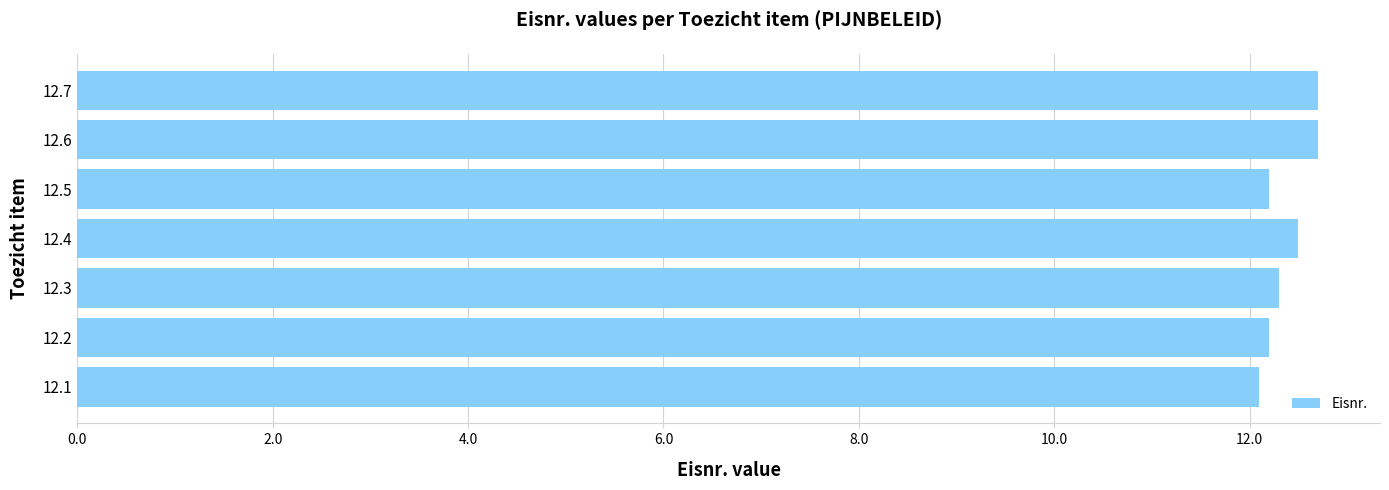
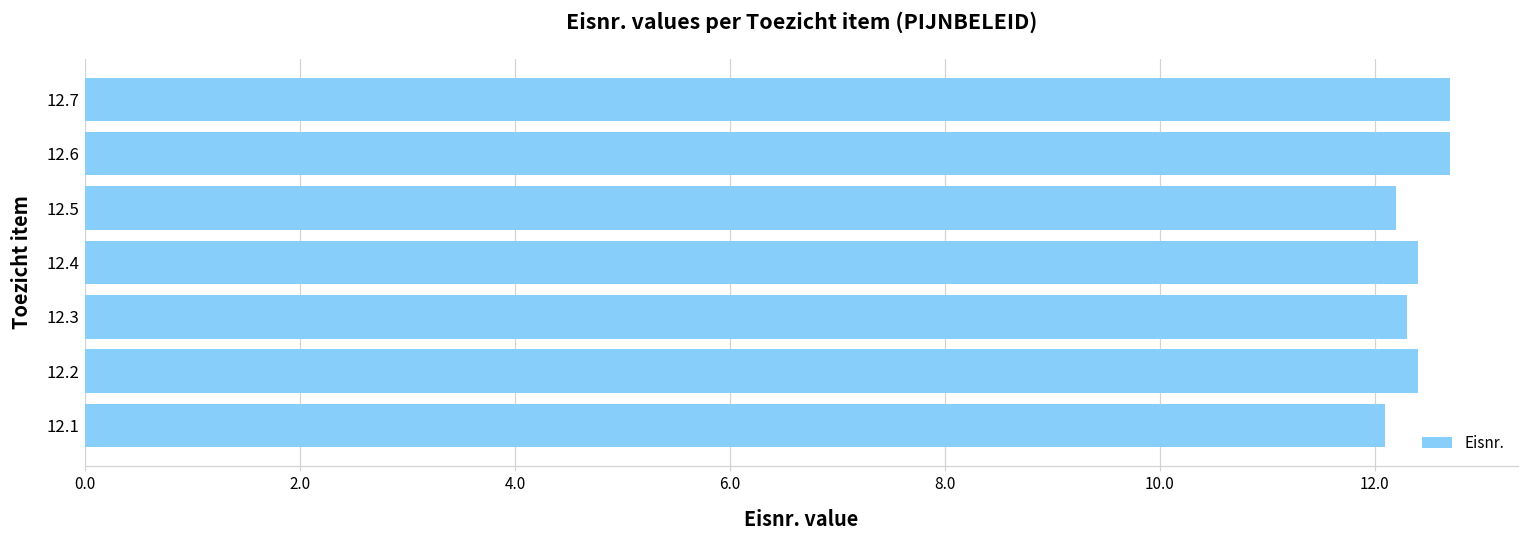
  {
    "12.7": 12.7,
    "12.6": 12.7,
    "12.5": 12.2,
-   "12.4": 12.5,
+   "12.4": 12.4,
    "12.3": 12.3,
-   "12.2": 12.2,
+   "12.2": 12.4,
    "12.1": 12.1
  }
